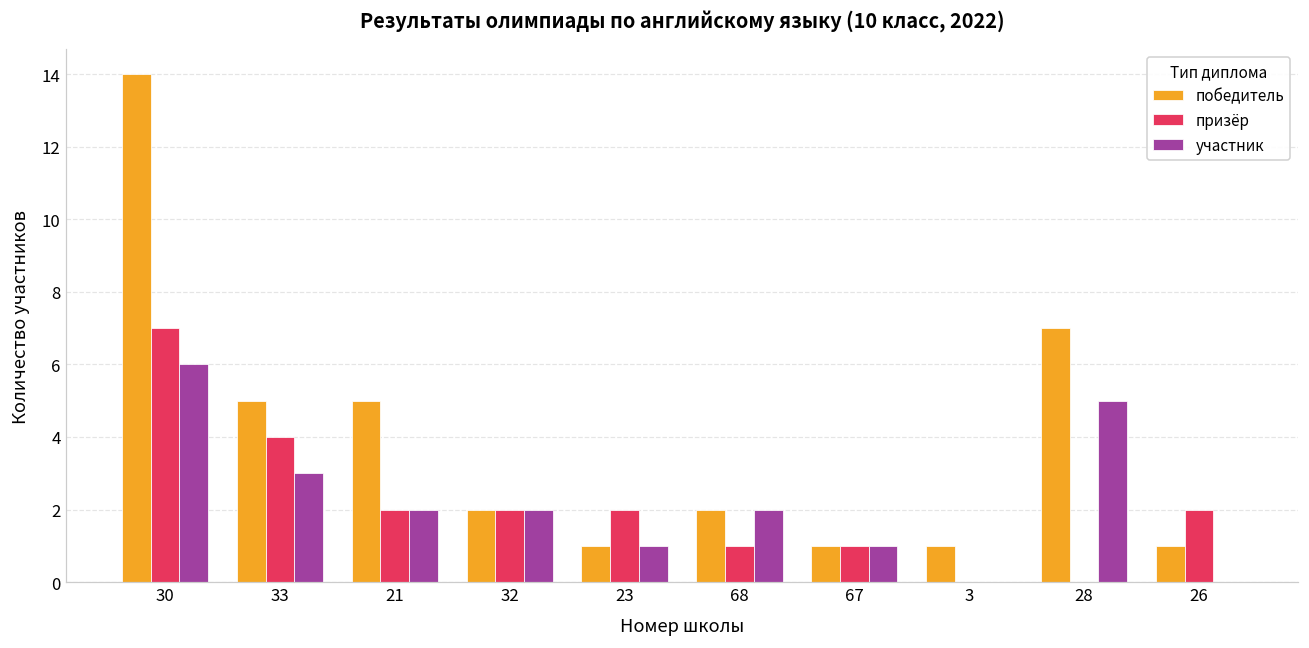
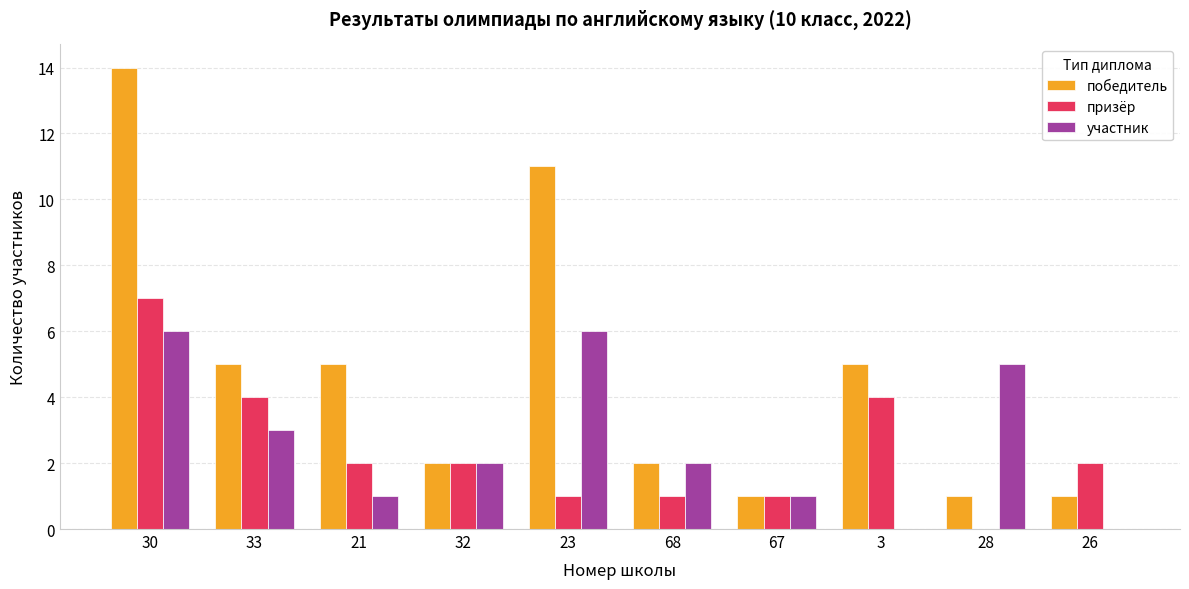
  {
    "победитель": {
      "30": 14,
      "33": 5,
      "21": 5,
      "32": 2,
-     "23": 1,
+     "23": 11,
      "68": 2,
      "67": 1,
-     "3": 1,
-     "28": 7,
+     "3": 5,
+     "28": 1,
      "26": 1
    },
    "призёр": {
      "30": 7,
      "33": 4,
      "21": 2,
      "32": 2,
-     "23": 2,
+     "23": 1,
      "68": 1,
      "67": 1,
-     "3": 0,
+     "3": 4,
      "28": 0,
      "26": 2
    },
    "участник": {
      "30": 6,
      "33": 3,
-     "21": 2,
+     "21": 1,
      "32": 2,
-     "23": 1,
+     "23": 6,
      "68": 2,
      "67": 1,
      "3": 0,
      "28": 5,
      "26": 0
    }
  }
